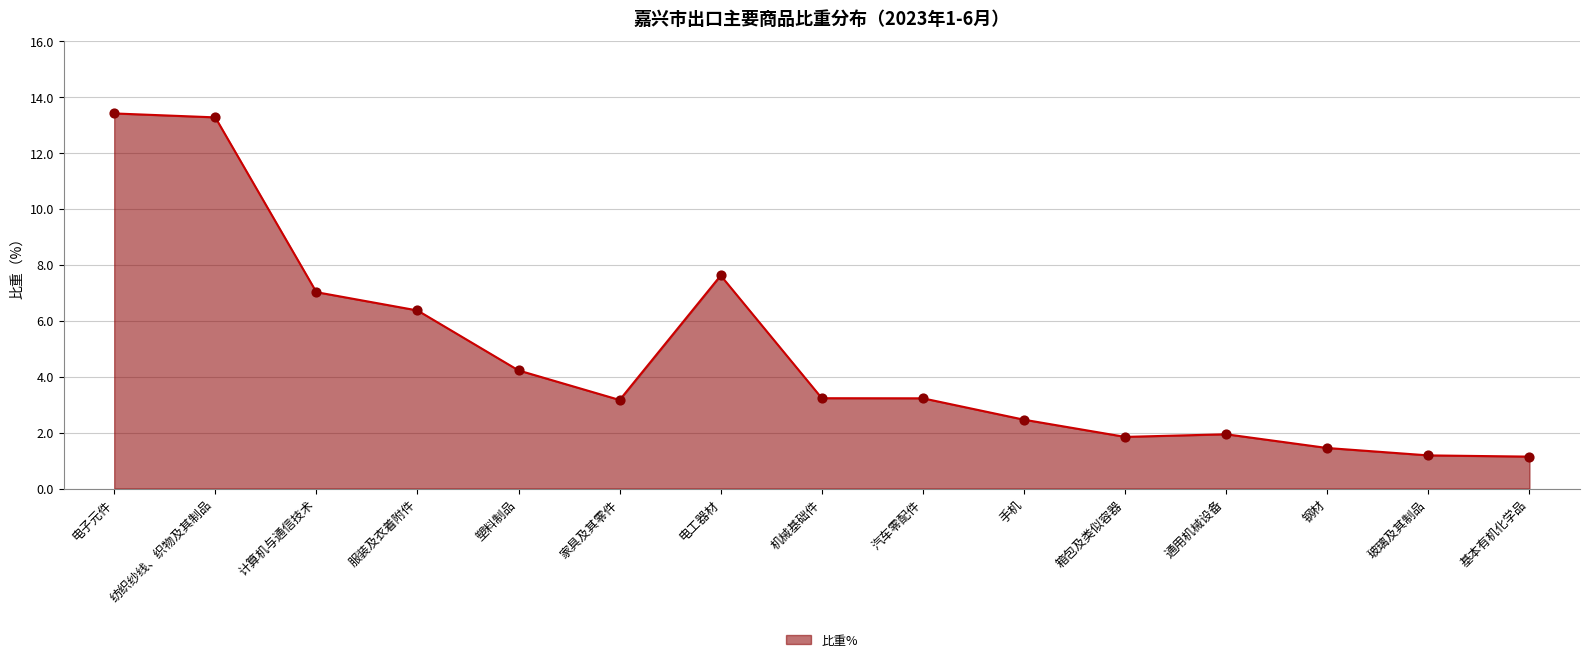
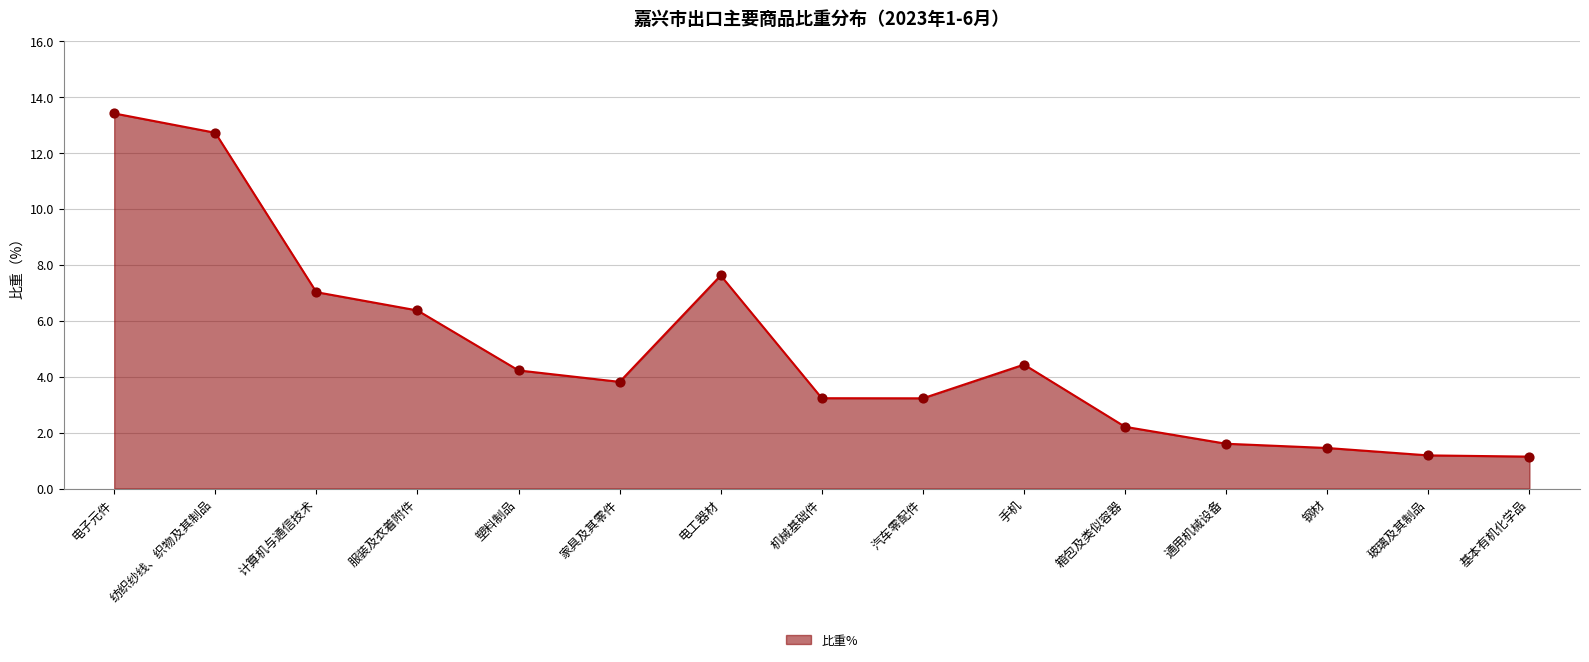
  {
    "电子元件": 13.4,
-   "纺织纱线、织物及其制品": 13.3,
+   "纺织纱线、织物及其制品": 12.7,
    "计算机与通信技术": 7.0,
    "服装及衣着附件": 6.4,
    "塑料制品": 4.2,
-   "家具及其零件": 3.2,
+   "家具及其零件": 3.8,
    "电工器材": 7.6,
    "机械基础件": 3.2,
    "汽车零配件": 3.2,
-   "手机": 2.5,
-   "箱包及类似容器": 1.8,
-   "通用机械设备": 1.9,
+   "手机": 4.4,
+   "箱包及类似容器": 2.2,
+   "通用机械设备": 1.6,
    "钢材": 1.4,
    "玻璃及其制品": 1.2,
    "基本有机化学品": 1.1
  }
